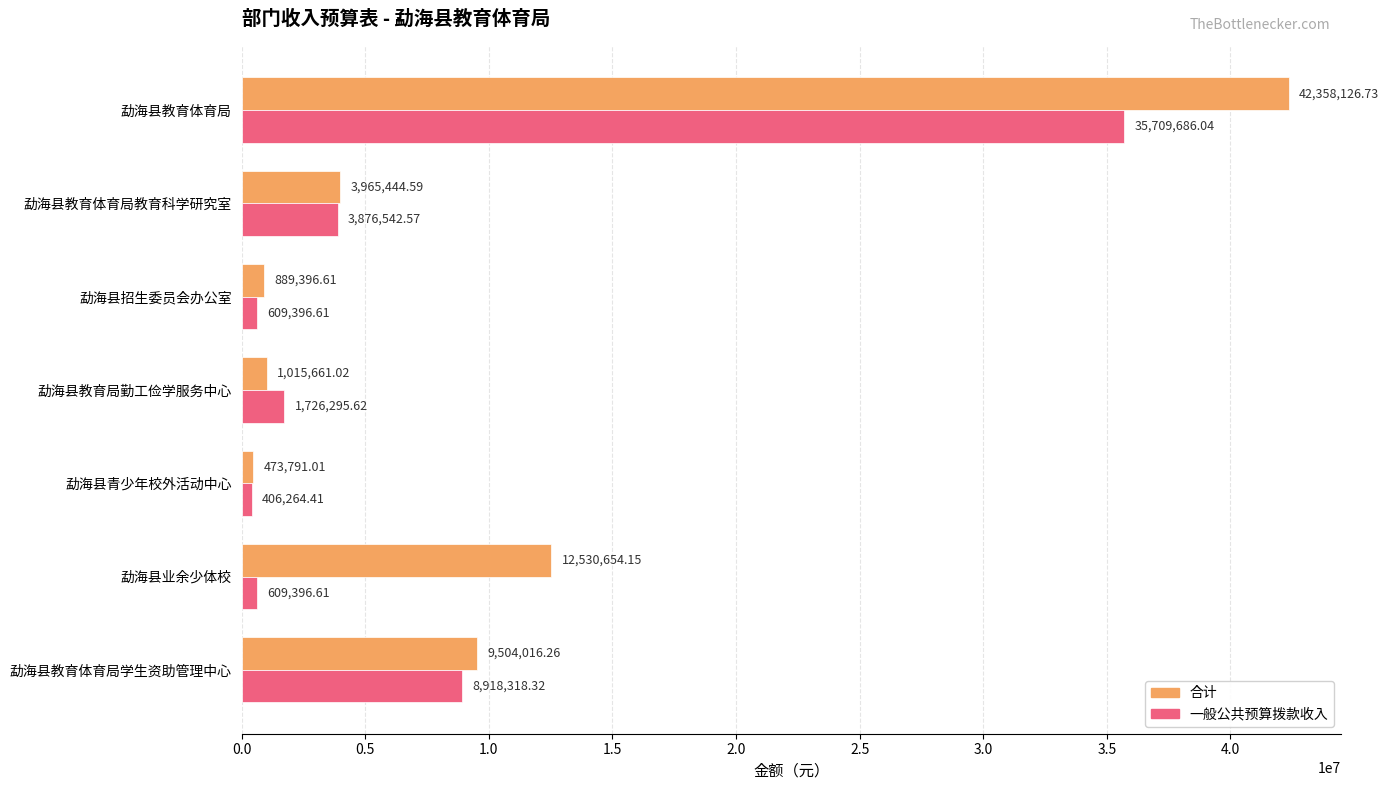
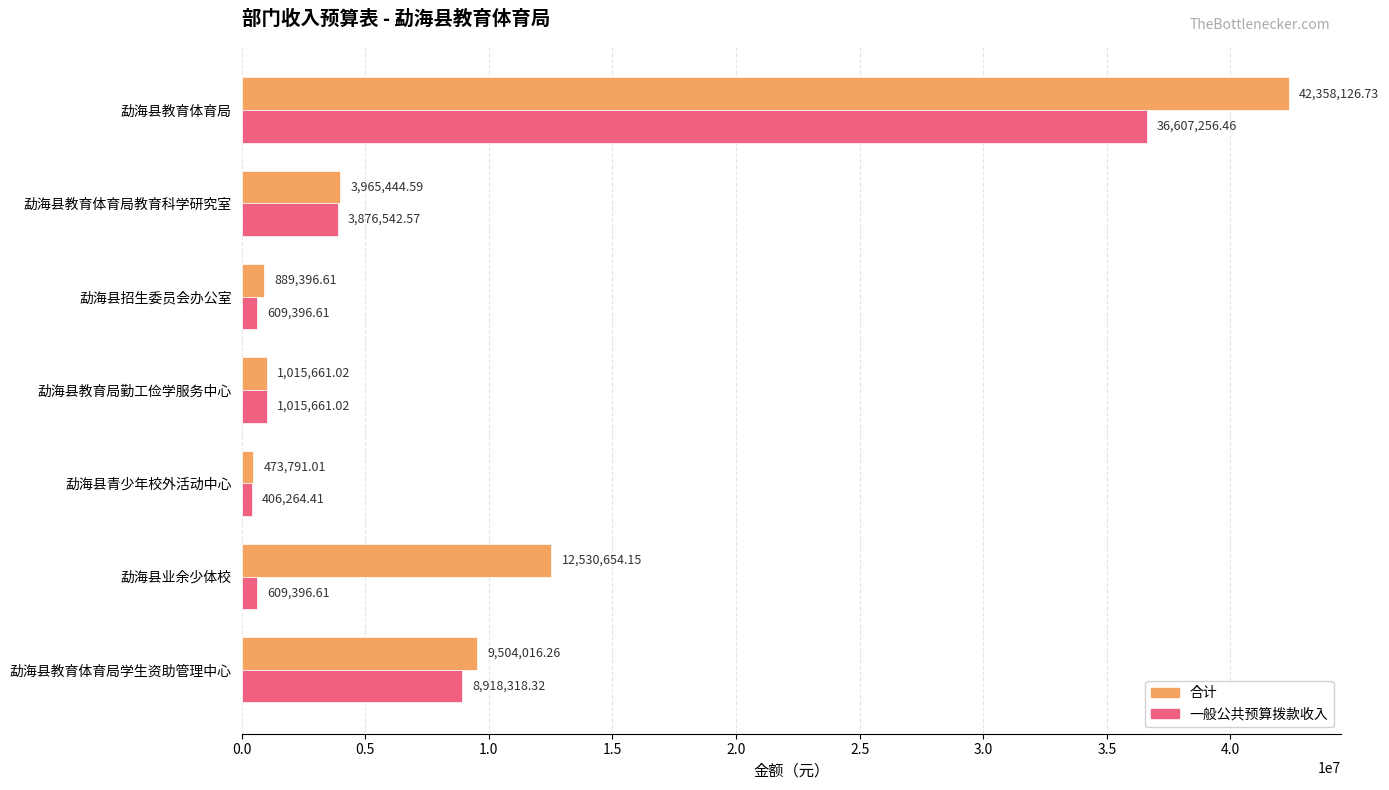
  {
    "合计": {
      "勐海县教育体育局": "42,358,126.73",
      "勐海县教育体育局教育科学研究室": "3,965,444.59",
      "勐海县招生委员会办公室": "889,396.61",
      "勐海县教育局勤工俭学服务中心": "1,015,661.02",
      "勐海县青少年校外活动中心": "473,791.01",
      "勐海县业余少体校": "12,530,654.15",
      "勐海县教育体育局学生资助管理中心": "9,504,016.26"
    },
    "一般公共预算拨款收入": {
-     "勐海县教育体育局": "35,709,686.04",
+     "勐海县教育体育局": "36,607,256.46",
      "勐海县教育体育局教育科学研究室": "3,876,542.57",
      "勐海县招生委员会办公室": "609,396.61",
-     "勐海县教育局勤工俭学服务中心": "1,726,295.62",
+     "勐海县教育局勤工俭学服务中心": "1,015,661.02",
      "勐海县青少年校外活动中心": "406,264.41",
      "勐海县业余少体校": "609,396.61",
      "勐海县教育体育局学生资助管理中心": "8,918,318.32"
    }
  }
